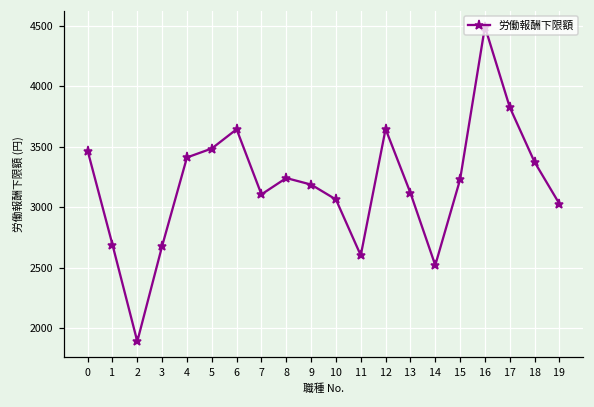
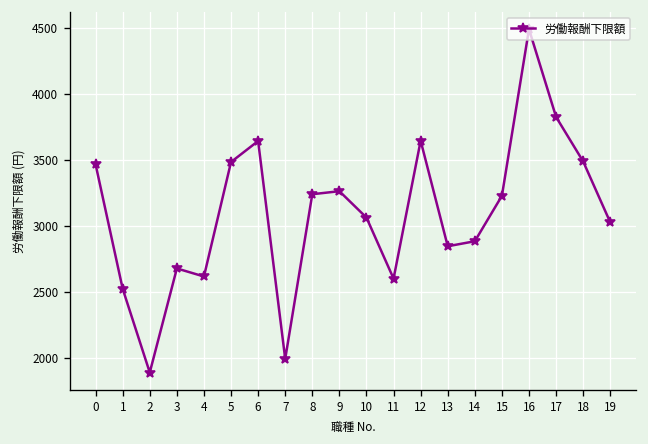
  {
    "0": 3470,
-   "1": 2690,
+   "1": 2520,
    "2": 1890,
    "3": 2680,
-   "4": 3410,
+   "4": 2620,
    "5": 3480,
    "6": 3640,
-   "7": 3110,
+   "7": 1990,
    "8": 3240,
-   "9": 3190,
+   "9": 3260,
    "10": 3060,
    "11": 2600,
    "12": 3650,
-   "13": 3120,
-   "14": 2520,
+   "13": 2850,
+   "14": 2880,
    "15": 3230,
    "17": 3830,
-   "18": 3370,
+   "18": 3490,
    "19": 3030
  }
